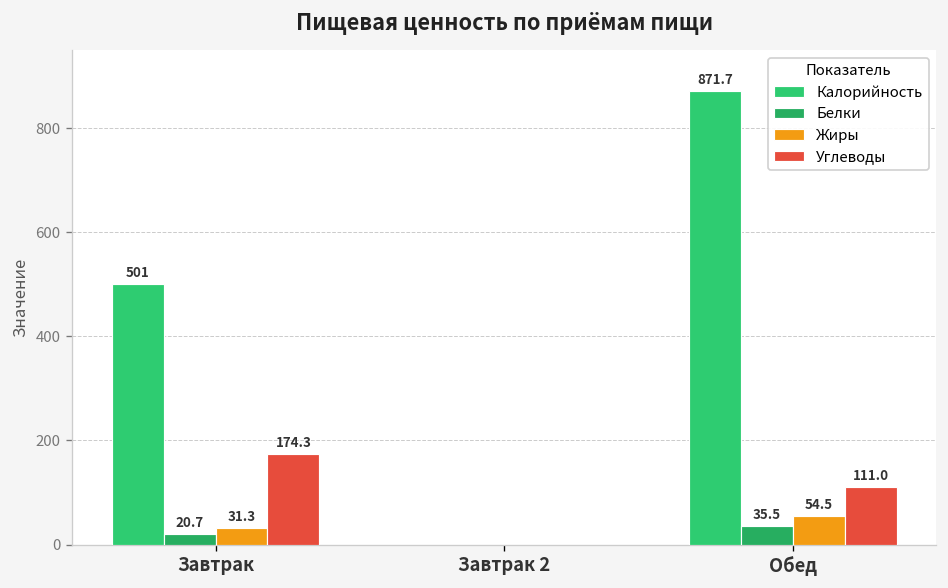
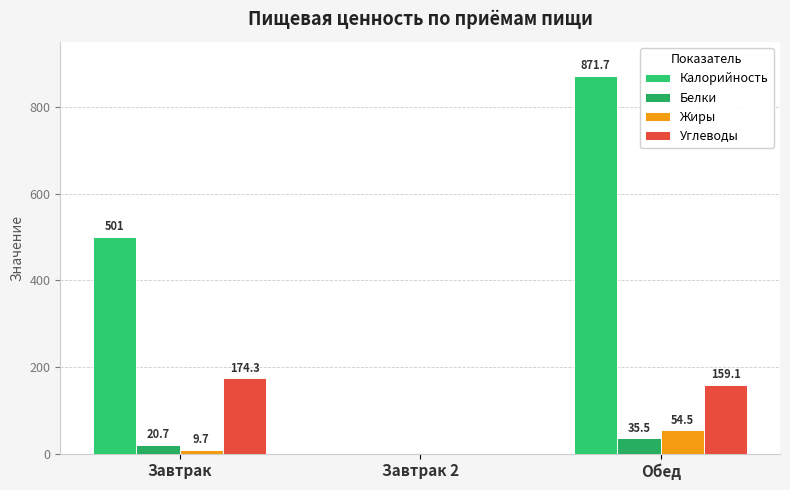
  {
    "Жиры": {
-     "Завтрак": 31.3,
+     "Завтрак": 9.7,
      "Обед": 54.5
    },
    "Углеводы": {
      "Завтрак": 174.3,
-     "Обед": 111.0
+     "Обед": 159.1
    }
  }
